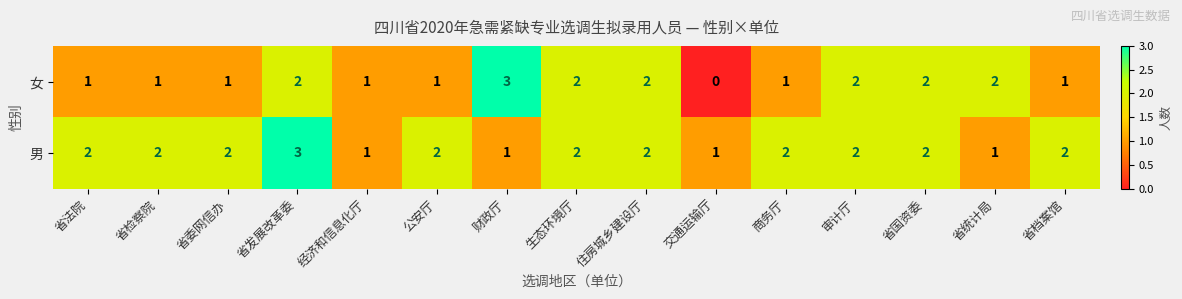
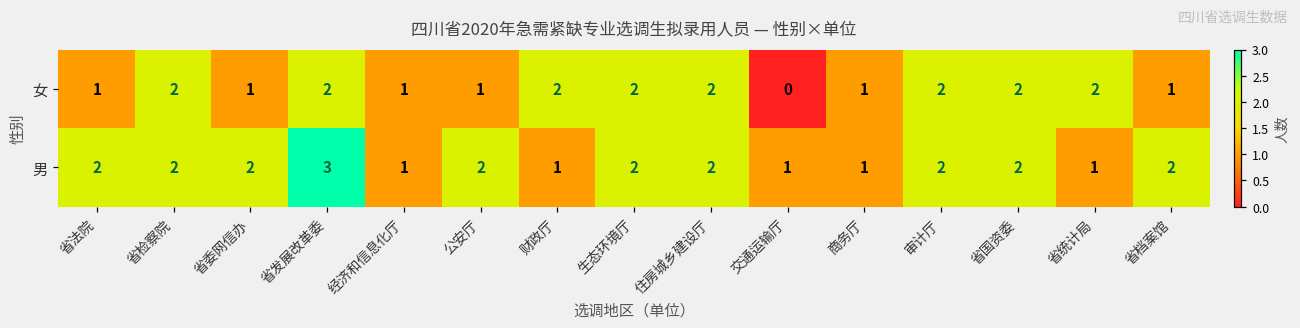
  {
    "女": {
      "省法院": 1,
-     "省检察院": 1,
+     "省检察院": 2,
      "省委网信办": 1,
      "省发展改革委": 2,
      "经济和信息化厅": 1,
      "公安厅": 1,
-     "财政厅": 3,
+     "财政厅": 2,
      "生态环境厅": 2,
      "住房城乡建设厅": 2,
      "交通运输厅": 0,
      "商务厅": 1,
      "审计厅": 2,
      "省国资委": 2,
      "省统计局": 2,
      "省档案馆": 1
    },
    "男": {
      "省法院": 2,
      "省检察院": 2,
      "省委网信办": 2,
      "省发展改革委": 3,
      "经济和信息化厅": 1,
      "公安厅": 2,
      "财政厅": 1,
      "生态环境厅": 2,
      "住房城乡建设厅": 2,
      "交通运输厅": 1,
-     "商务厅": 2,
+     "商务厅": 1,
      "审计厅": 2,
      "省国资委": 2,
      "省统计局": 1,
      "省档案馆": 2
    }
  }
